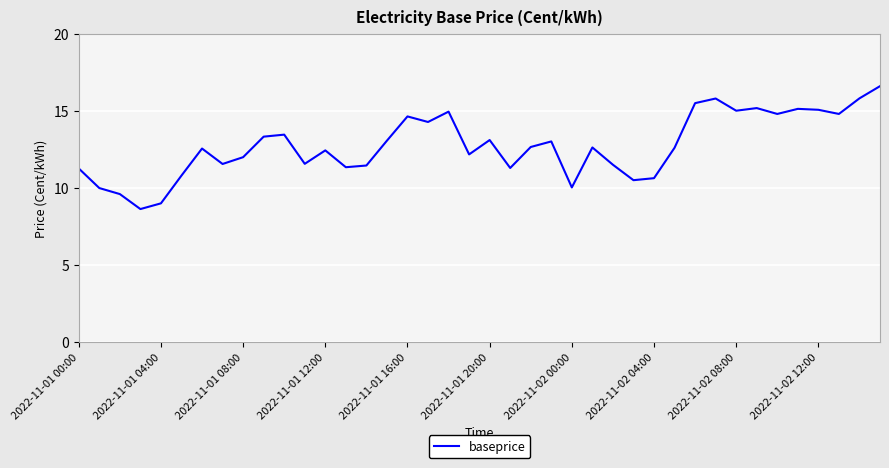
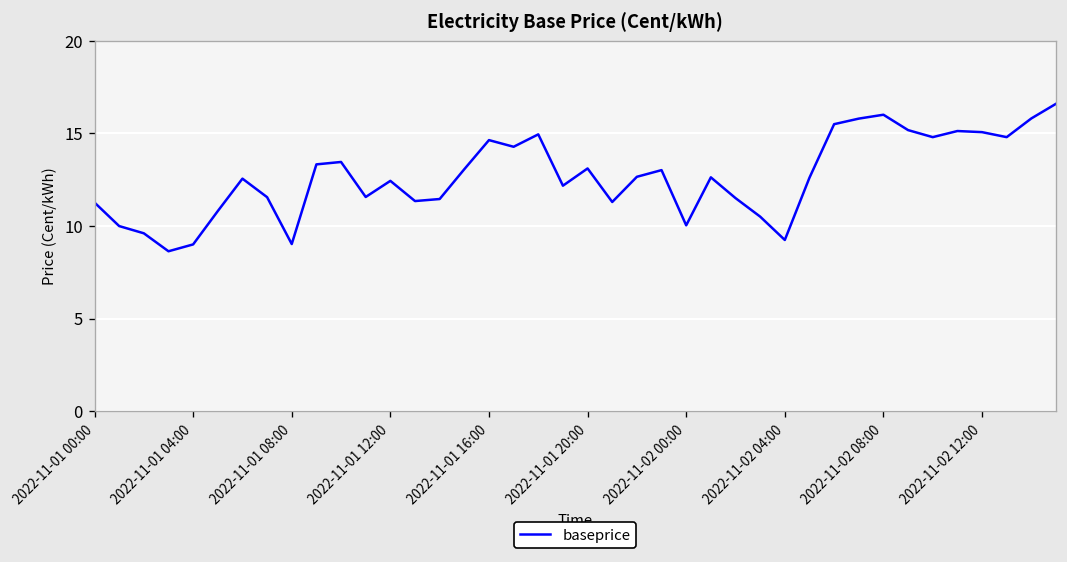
  {
    "2022-11-01 00:00": 11.3,
    "2022-11-01 04:00": 9.0,
-   "2022-11-01 08:00": 12.0,
+   "2022-11-01 08:00": 9.0,
    "2022-11-01 12:00": 12.4,
    "2022-11-01 16:00": 14.6,
    "2022-11-01 20:00": 13.1,
    "2022-11-02 00:00": 10.0,
-   "2022-11-02 04:00": 10.6,
-   "2022-11-02 08:00": 15,
+   "2022-11-02 04:00": 9.2,
+   "2022-11-02 08:00": 16,
    "2022-11-02 12:00": 15.1
  }
